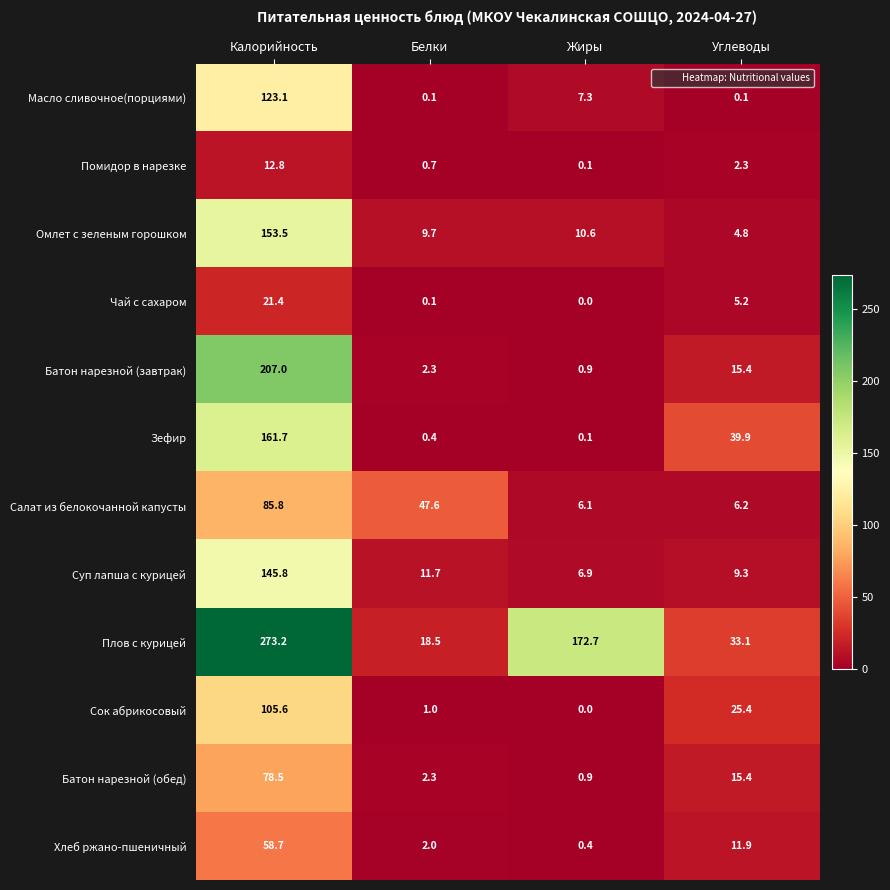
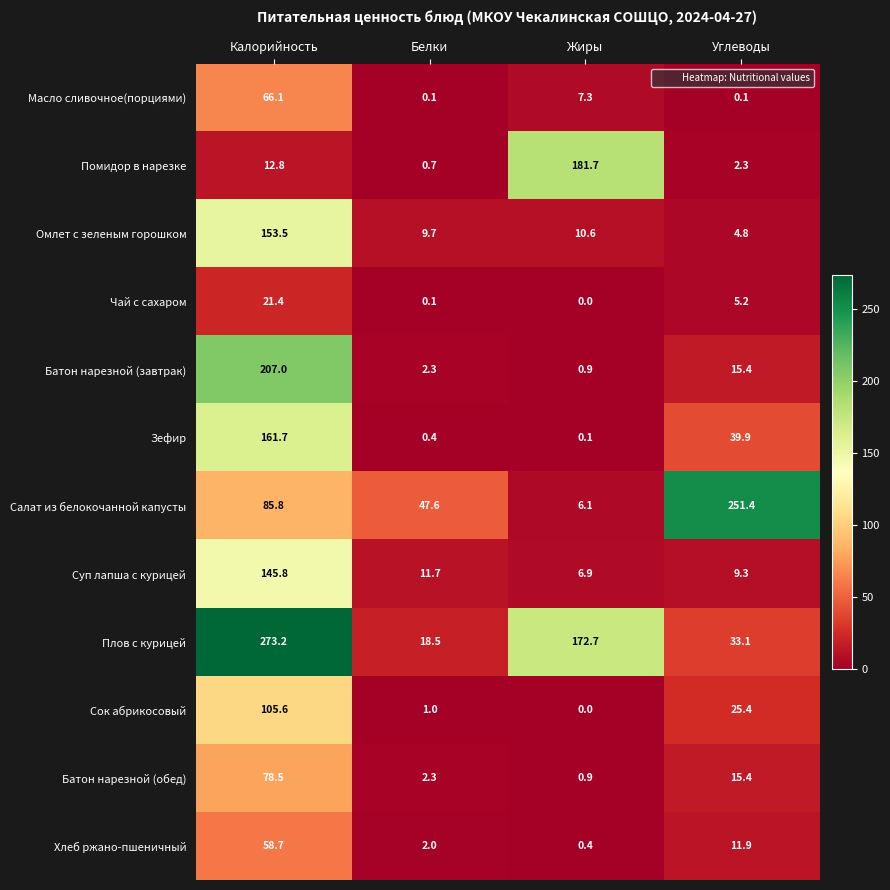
  {
    "Масло сливочное(порциями)": {
-     "Калорийность": 123.1,
+     "Калорийность": 66.1,
      "Белки": 0.1,
      "Жиры": 7.3,
      "Углеводы": 0.1
    },
    "Помидор в нарезке": {
      "Калорийность": 12.8,
      "Белки": 0.7,
-     "Жиры": 0.1,
+     "Жиры": 181.7,
      "Углеводы": 2.3
    },
    "Омлет с зеленым горошком": {
      "Калорийность": 153.5,
      "Белки": 9.7,
      "Жиры": 10.6,
      "Углеводы": 4.8
    },
    "Чай с сахаром": {
      "Калорийность": 21.4,
      "Белки": 0.1,
      "Жиры": 0.0,
      "Углеводы": 5.2
    },
    "Батон нарезной (завтрак)": {
      "Калорийность": 207.0,
      "Белки": 2.3,
      "Жиры": 0.9,
      "Углеводы": 15.4
    },
    "Зефир": {
      "Калорийность": 161.7,
      "Белки": 0.4,
      "Жиры": 0.1,
      "Углеводы": 39.9
    },
    "Салат из белокочанной капусты": {
      "Калорийность": 85.8,
      "Белки": 47.6,
      "Жиры": 6.1,
-     "Углеводы": 6.2
+     "Углеводы": 251.4
    },
    "Суп лапша с курицей": {
      "Калорийность": 145.8,
      "Белки": 11.7,
      "Жиры": 6.9,
      "Углеводы": 9.3
    },
    "Плов с курицей": {
      "Калорийность": 273.2,
      "Белки": 18.5,
      "Жиры": 172.7,
      "Углеводы": 33.1
    },
    "Сок абрикосовый": {
      "Калорийность": 105.6,
      "Белки": 1.0,
      "Жиры": 0.0,
      "Углеводы": 25.4
    },
    "Батон нарезной (обед)": {
      "Калорийность": 78.5,
      "Белки": 2.3,
      "Жиры": 0.9,
      "Углеводы": 15.4
    },
    "Хлеб ржано-пшеничный": {
      "Калорийность": 58.7,
      "Белки": 2.0,
      "Жиры": 0.4,
      "Углеводы": 11.9
    }
  }
